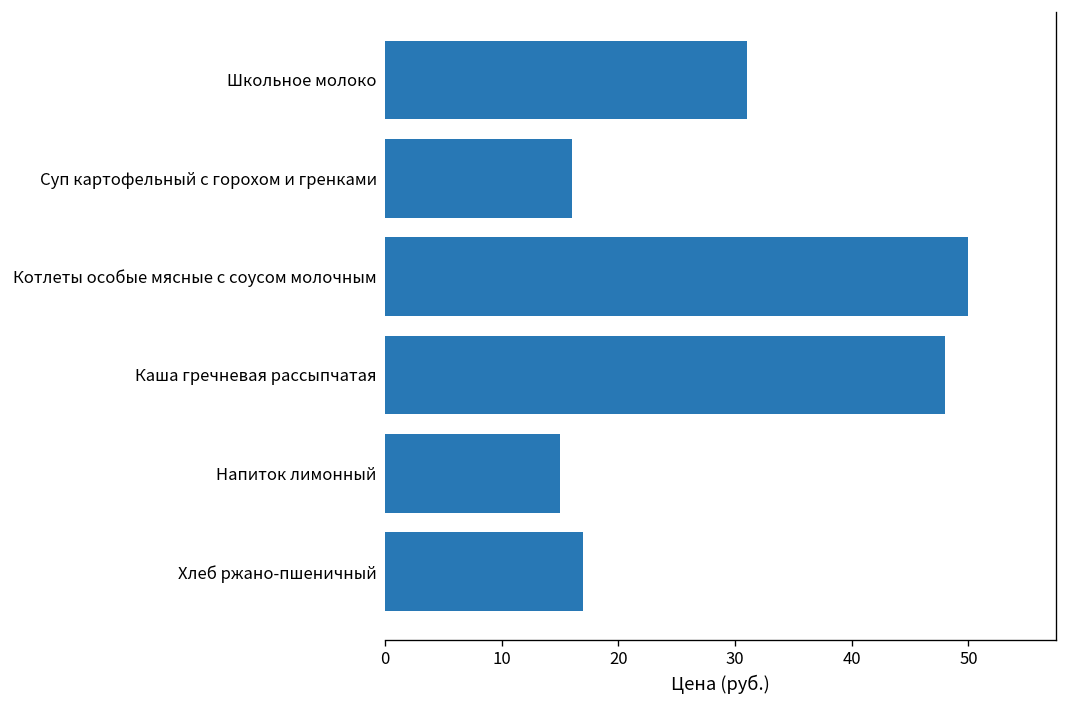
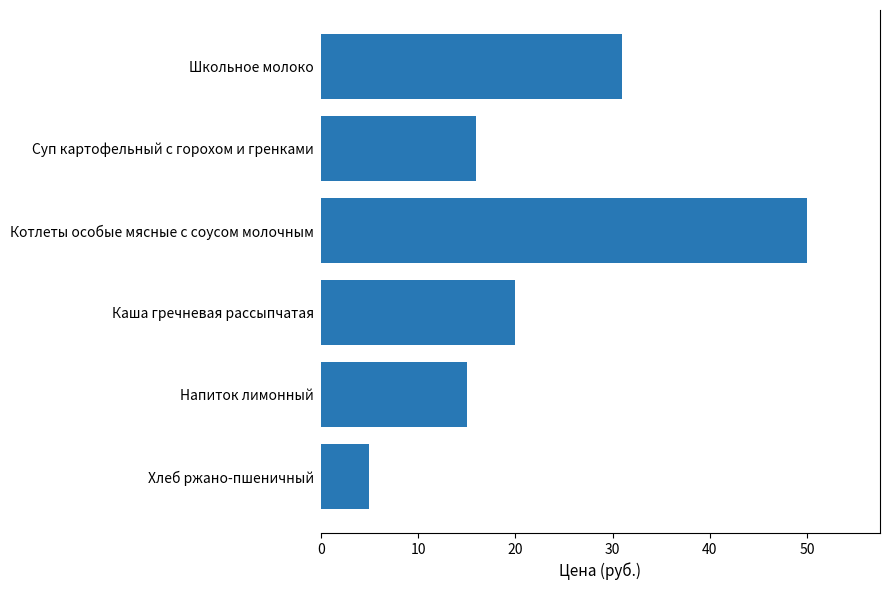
  {
    "Школьное молоко": 31,
    "Суп картофельный с горохом и гренками": 16,
    "Котлеты особые мясные с соусом молочным": 50,
-   "Каша гречневая рассыпчатая": 48,
+   "Каша гречневая рассыпчатая": 20,
    "Напиток лимонный": 15,
-   "Хлеб ржано-пшеничный": 17
+   "Хлеб ржано-пшеничный": 5
  }
